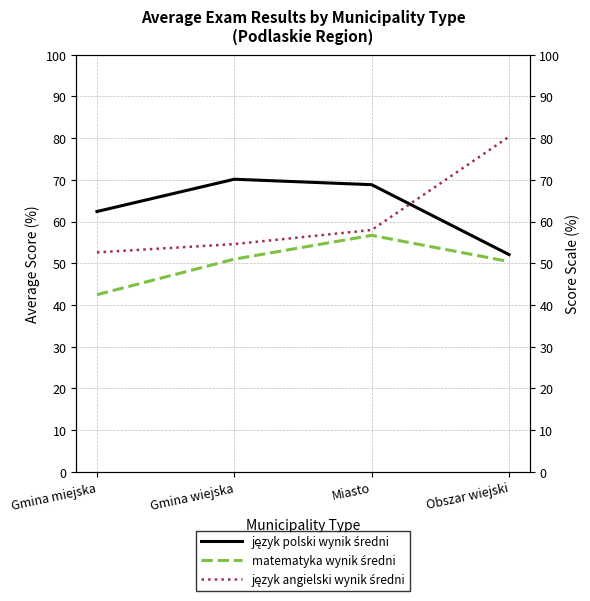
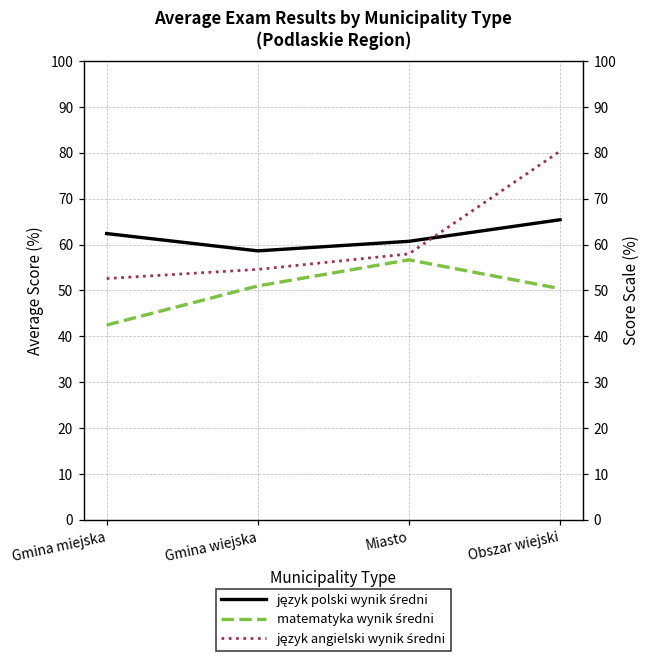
  {
    "język polski wynik średni": {
      "Gmina miejska": 62,
-     "Gmina wiejska": 70,
-     "Miasto": 69,
-     "Obszar wiejski": 52
+     "Gmina wiejska": 59,
+     "Miasto": 61,
+     "Obszar wiejski": 65
    },
    "matematyka wynik średni": {
      "Gmina miejska": 42,
      "Gmina wiejska": 51,
      "Miasto": 57,
      "Obszar wiejski": 50
    },
    "język angielski wynik średni": {
      "Gmina miejska": 53,
      "Gmina wiejska": 55,
      "Miasto": 58,
      "Obszar wiejski": 80
    }
  }
